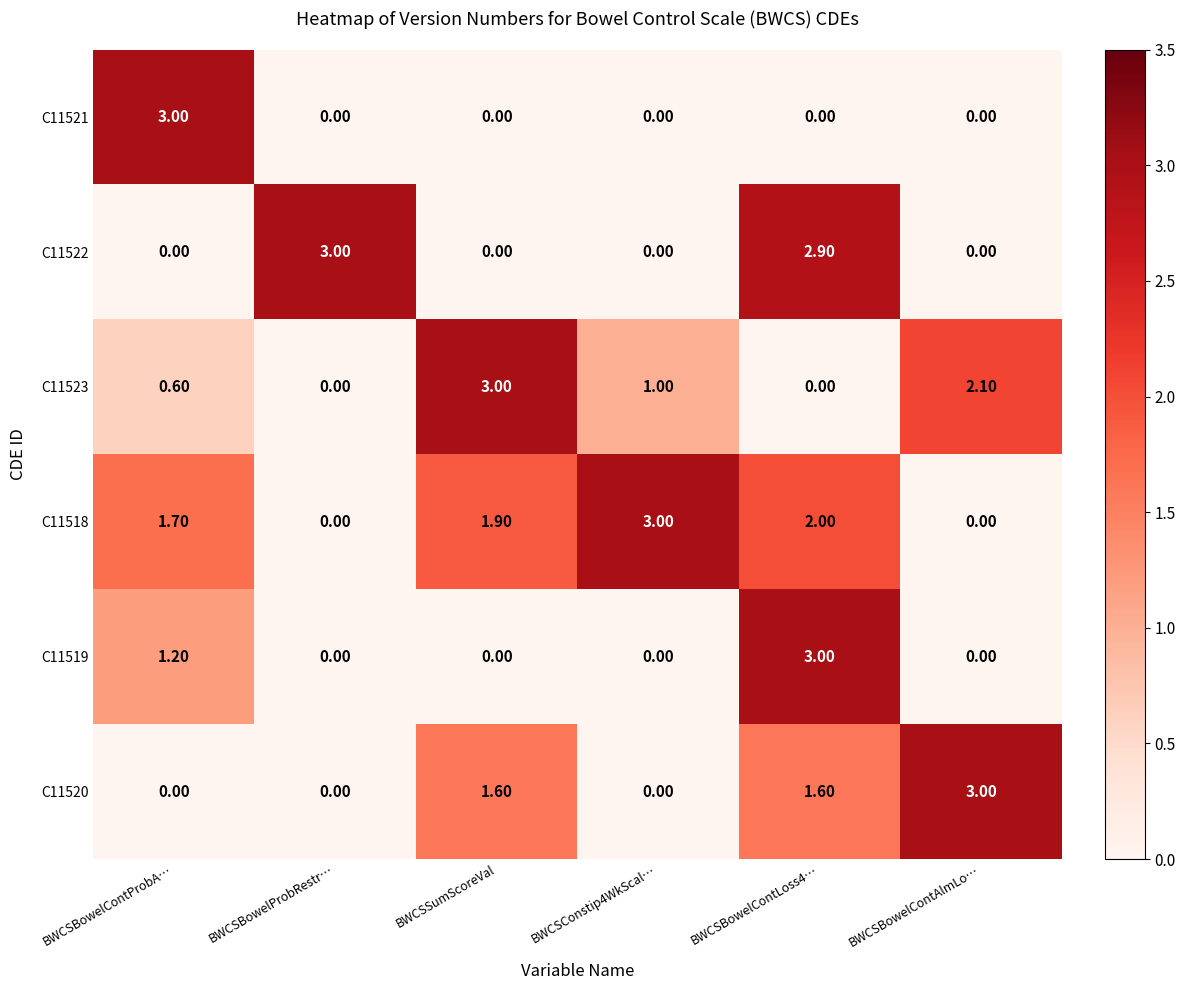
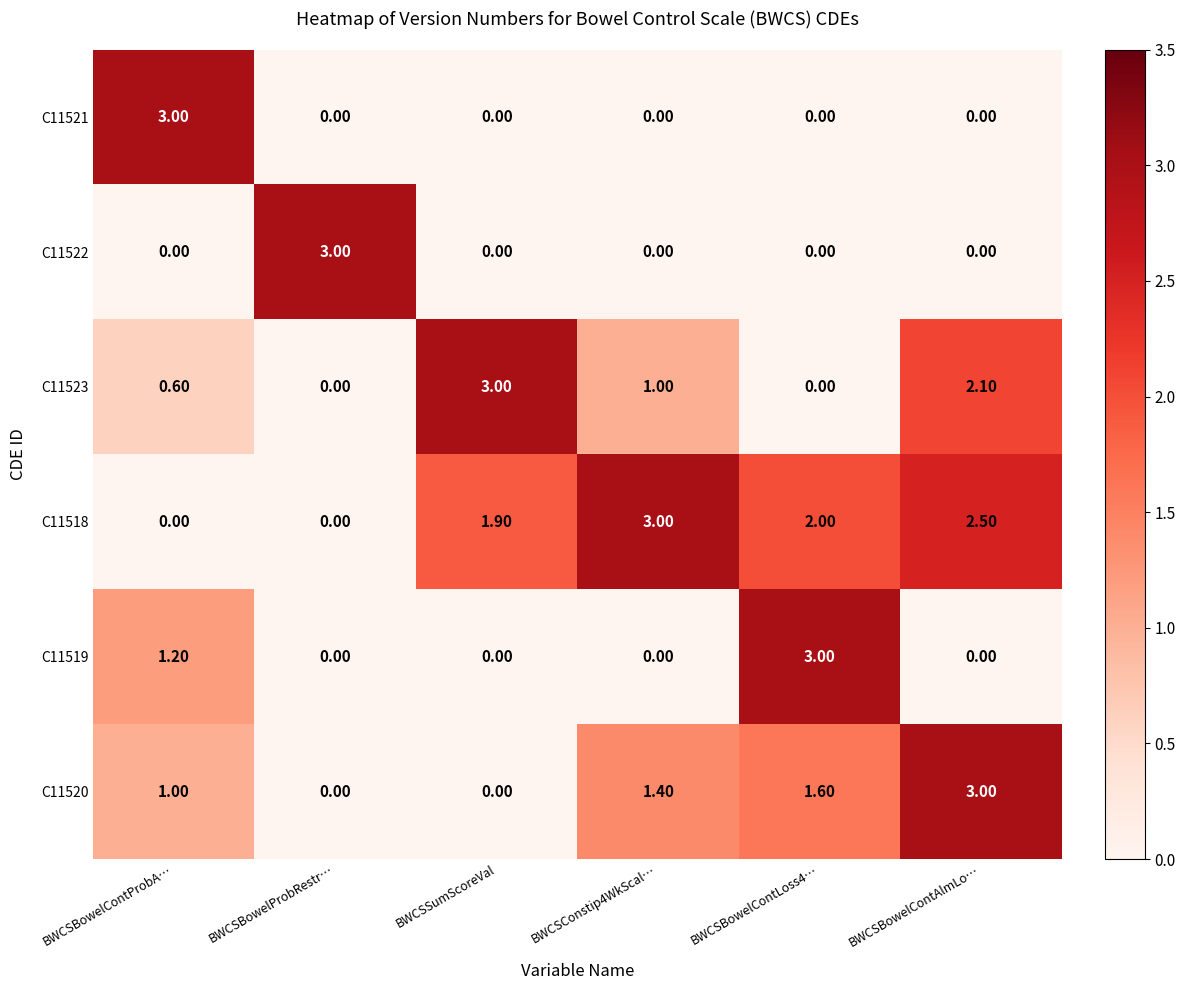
  {
    "C11521": {
      "BWCSBowelContProbA…": 3.00,
      "BWCSBowelProbRestr…": 0.00,
      "BWCSSumScoreVal": 0.00,
      "BWCSConstip4WkScal…": 0.00,
      "BWCSBowelContLoss4…": 0.00,
      "BWCSBowelContAlmLo…": 0.00
    },
    "C11522": {
      "BWCSBowelContProbA…": 0.00,
      "BWCSBowelProbRestr…": 3.00,
      "BWCSSumScoreVal": 0.00,
      "BWCSConstip4WkScal…": 0.00,
-     "BWCSBowelContLoss4…": 2.90,
+     "BWCSBowelContLoss4…": 0.00,
      "BWCSBowelContAlmLo…": 0.00
    },
    "C11523": {
      "BWCSBowelContProbA…": 0.60,
      "BWCSBowelProbRestr…": 0.00,
      "BWCSSumScoreVal": 3.00,
      "BWCSConstip4WkScal…": 1.00,
      "BWCSBowelContLoss4…": 0.00,
      "BWCSBowelContAlmLo…": 2.10
    },
    "C11518": {
-     "BWCSBowelContProbA…": 1.70,
+     "BWCSBowelContProbA…": 0.00,
      "BWCSBowelProbRestr…": 0.00,
      "BWCSSumScoreVal": 1.90,
      "BWCSConstip4WkScal…": 3.00,
      "BWCSBowelContLoss4…": 2.00,
-     "BWCSBowelContAlmLo…": 0.00
+     "BWCSBowelContAlmLo…": 2.50
    },
    "C11519": {
      "BWCSBowelContProbA…": 1.20,
      "BWCSBowelProbRestr…": 0.00,
      "BWCSSumScoreVal": 0.00,
      "BWCSConstip4WkScal…": 0.00,
      "BWCSBowelContLoss4…": 3.00,
      "BWCSBowelContAlmLo…": 0.00
    },
    "C11520": {
-     "BWCSBowelContProbA…": 0.00,
+     "BWCSBowelContProbA…": 1.00,
      "BWCSBowelProbRestr…": 0.00,
-     "BWCSSumScoreVal": 1.60,
-     "BWCSConstip4WkScal…": 0.00,
+     "BWCSSumScoreVal": 0.00,
+     "BWCSConstip4WkScal…": 1.40,
      "BWCSBowelContLoss4…": 1.60,
      "BWCSBowelContAlmLo…": 3.00
    }
  }
